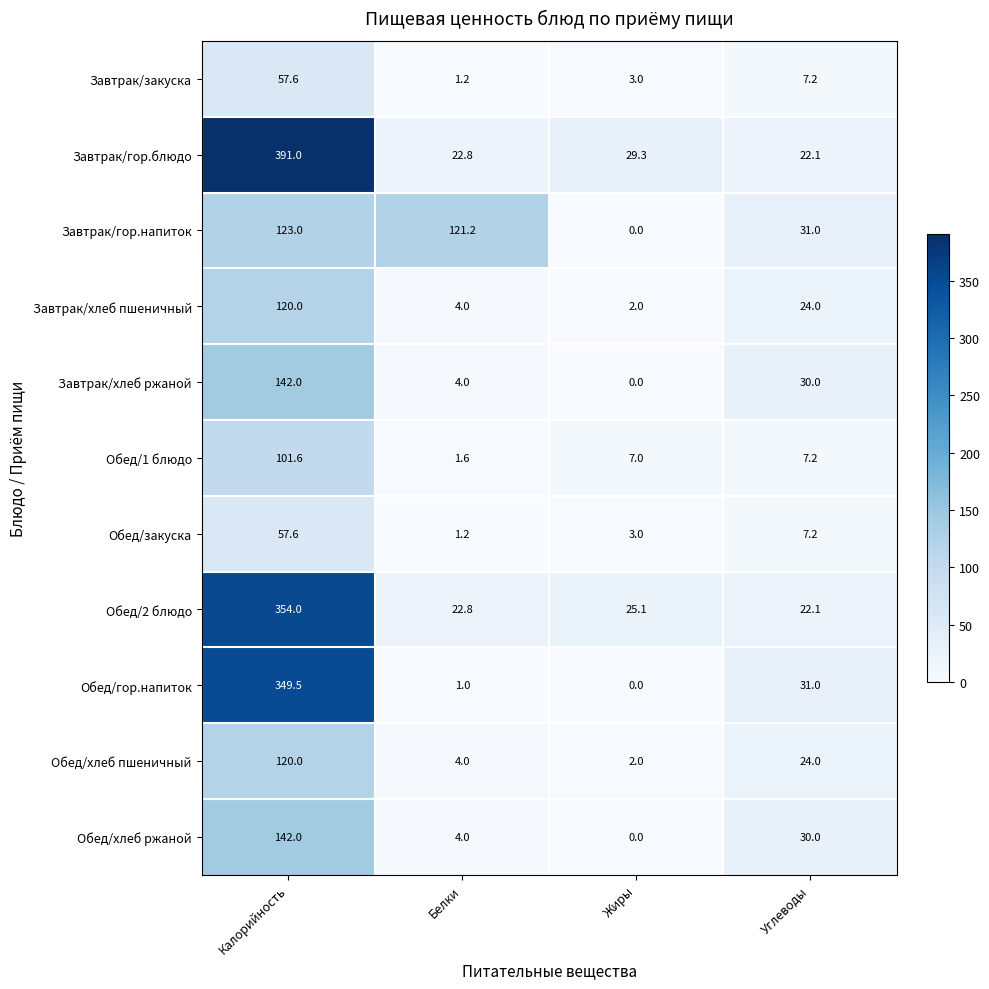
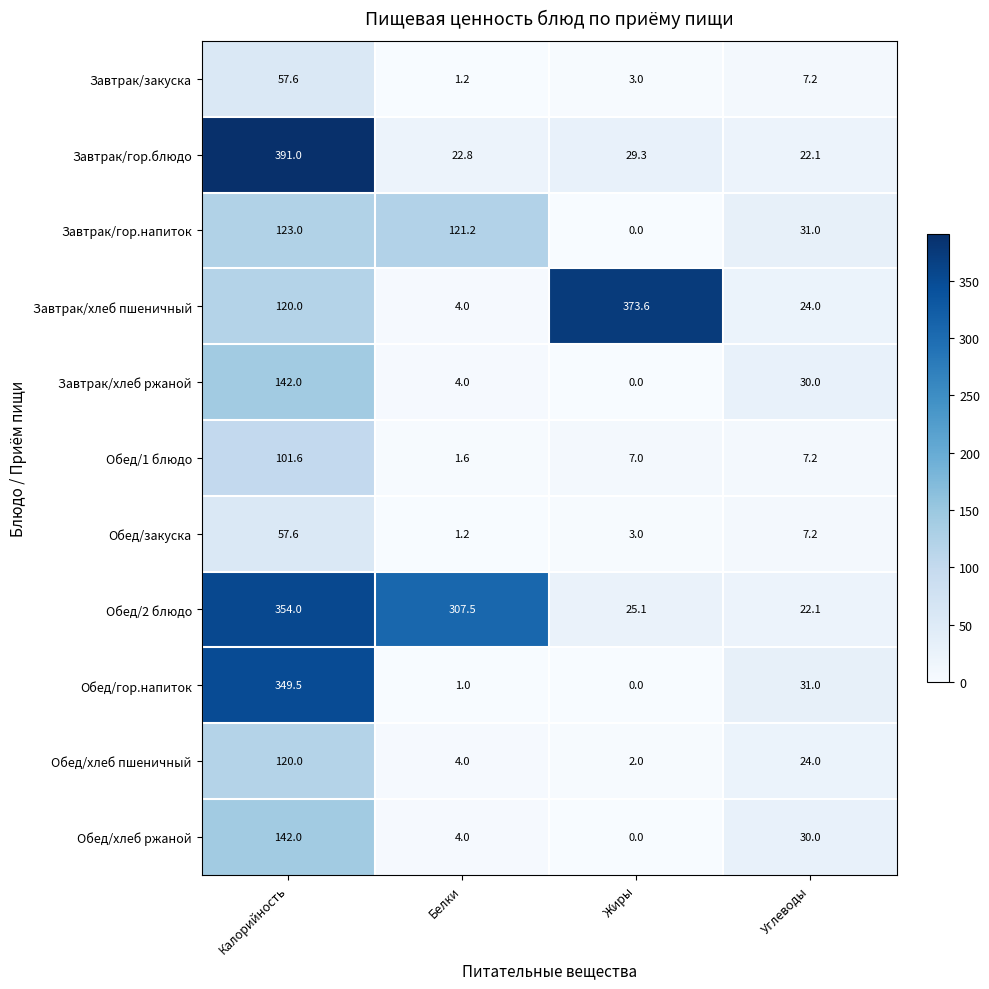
  {
    "Завтрак/закуска": {
      "Калорийность": 57.6,
      "Белки": 1.2,
      "Жиры": 3.0,
      "Углеводы": 7.2
    },
    "Завтрак/гор.блюдо": {
      "Калорийность": 391.0,
      "Белки": 22.8,
      "Жиры": 29.3,
      "Углеводы": 22.1
    },
    "Завтрак/гор.напиток": {
      "Калорийность": 123.0,
      "Белки": 121.2,
      "Жиры": 0.0,
      "Углеводы": 31.0
    },
    "Завтрак/хлеб пшеничный": {
      "Калорийность": 120.0,
      "Белки": 4.0,
-     "Жиры": 2.0,
+     "Жиры": 373.6,
      "Углеводы": 24.0
    },
    "Завтрак/хлеб ржаной": {
      "Калорийность": 142.0,
      "Белки": 4.0,
      "Жиры": 0.0,
      "Углеводы": 30.0
    },
    "Обед/1 блюдо": {
      "Калорийность": 101.6,
      "Белки": 1.6,
      "Жиры": 7.0,
      "Углеводы": 7.2
    },
    "Обед/закуска": {
      "Калорийность": 57.6,
      "Белки": 1.2,
      "Жиры": 3.0,
      "Углеводы": 7.2
    },
    "Обед/2 блюдо": {
      "Калорийность": 354.0,
-     "Белки": 22.8,
+     "Белки": 307.5,
      "Жиры": 25.1,
      "Углеводы": 22.1
    },
    "Обед/гор.напиток": {
      "Калорийность": 349.5,
      "Белки": 1.0,
      "Жиры": 0.0,
      "Углеводы": 31.0
    },
    "Обед/хлеб пшеничный": {
      "Калорийность": 120.0,
      "Белки": 4.0,
      "Жиры": 2.0,
      "Углеводы": 24.0
    },
    "Обед/хлеб ржаной": {
      "Калорийность": 142.0,
      "Белки": 4.0,
      "Жиры": 0.0,
      "Углеводы": 30.0
    }
  }
